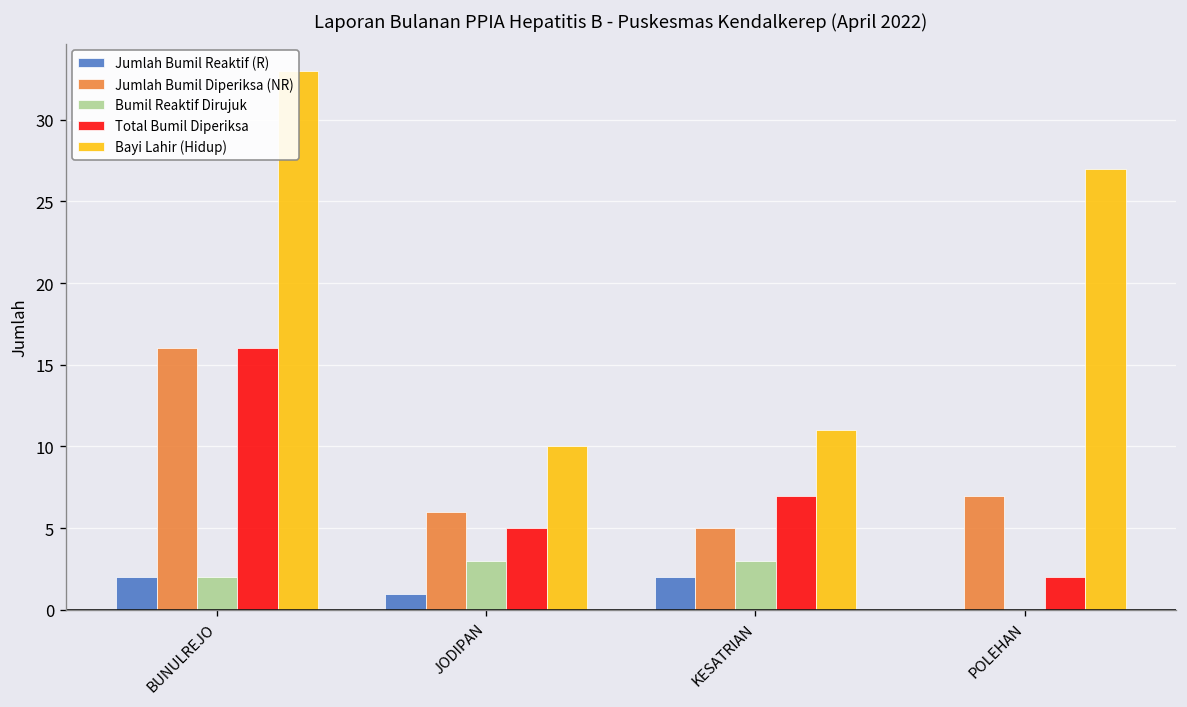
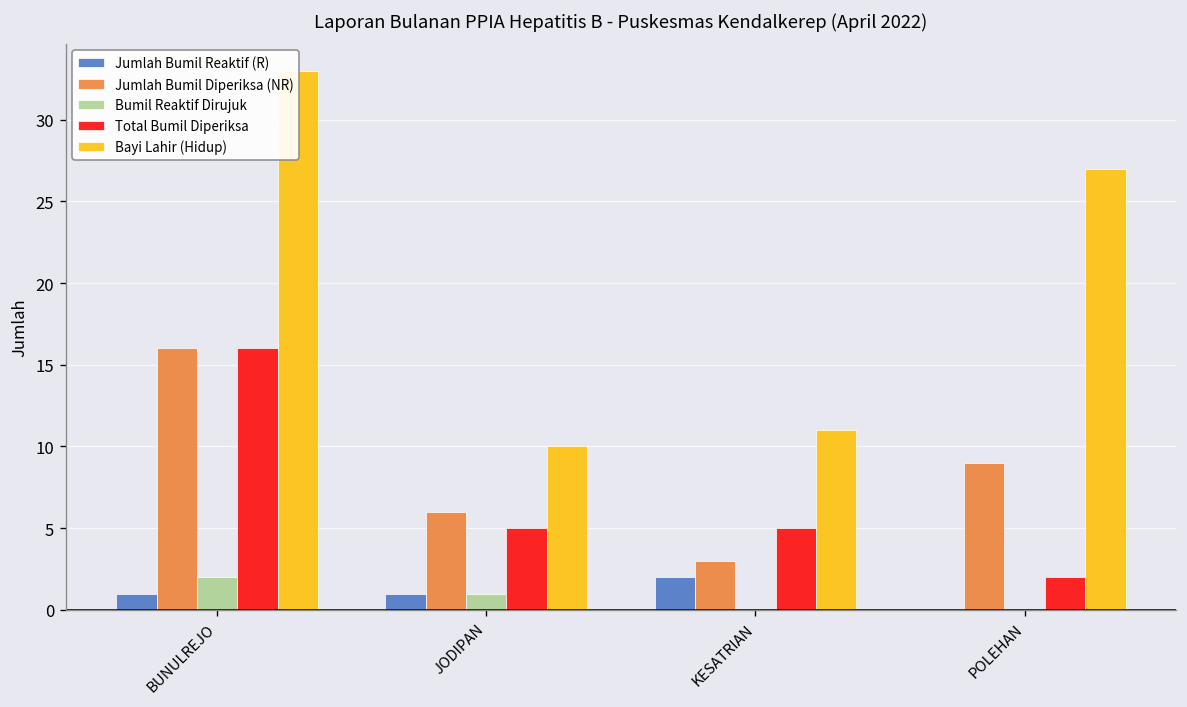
  {
    "Jumlah Bumil Reaktif (R)": {
-     "BUNULREJO": 2,
+     "BUNULREJO": 1,
      "JODIPAN": 1,
      "KESATRIAN": 2,
      "POLEHAN": 0
    },
    "Jumlah Bumil Diperiksa (NR)": {
      "BUNULREJO": 16,
      "JODIPAN": 6,
-     "KESATRIAN": 5,
-     "POLEHAN": 7
+     "KESATRIAN": 3,
+     "POLEHAN": 9
    },
    "Bumil Reaktif Dirujuk": {
      "BUNULREJO": 2,
-     "JODIPAN": 3,
-     "KESATRIAN": 3,
+     "JODIPAN": 1,
+     "KESATRIAN": 0,
      "POLEHAN": 0
    },
    "Total Bumil Diperiksa": {
      "BUNULREJO": 16,
      "JODIPAN": 5,
-     "KESATRIAN": 7,
+     "KESATRIAN": 5,
      "POLEHAN": 2
    },
    "Bayi Lahir (Hidup)": {
      "JODIPAN": 10,
      "KESATRIAN": 11,
      "POLEHAN": 27
    }
  }
